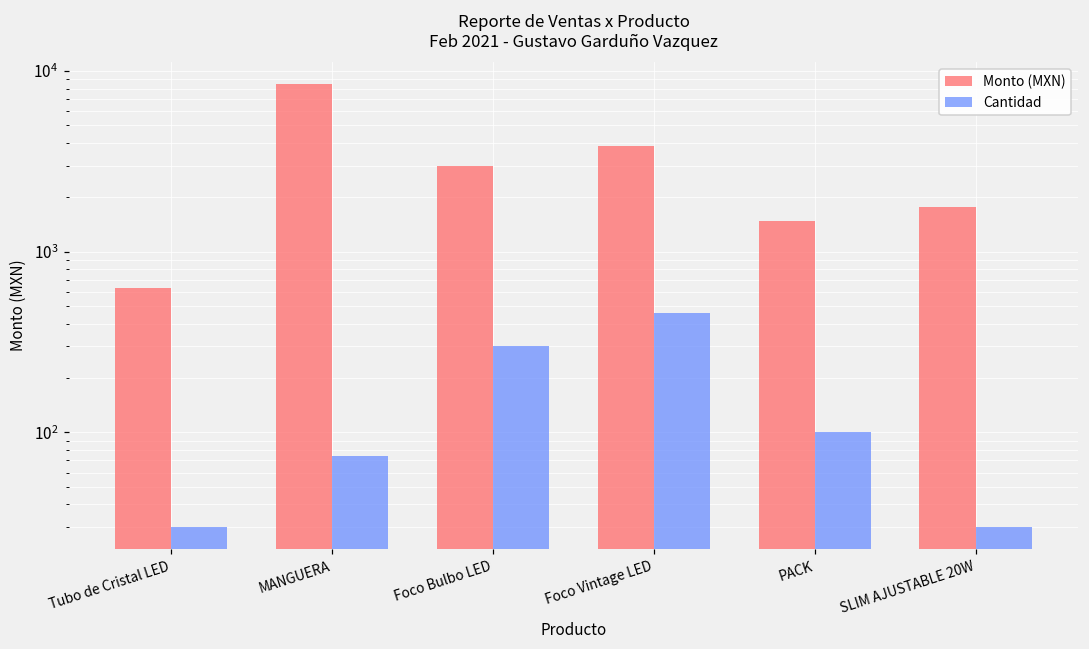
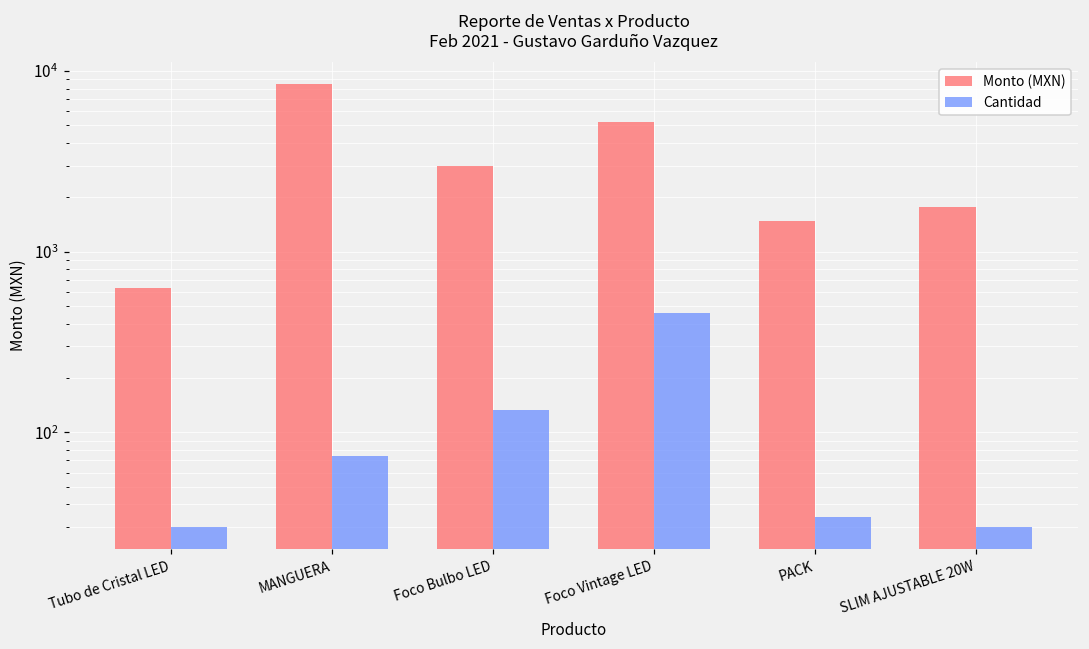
  {
    "Monto (MXN)": {
      "Tubo de Cristal LED": 630,
      "MANGUERA": 8000,
      "Foco Bulbo LED": 3000,
-     "Foco Vintage LED": 3800,
+     "Foco Vintage LED": 5200,
      "PACK": 1500,
      "SLIM AJUSTABLE 20W": 1800
    },
    "Cantidad": {
      "Tubo de Cristal LED": 30,
      "MANGUERA": 70,
-     "Foco Bulbo LED": 300,
+     "Foco Bulbo LED": 130,
      "Foco Vintage LED": 460,
-     "PACK": 100,
+     "PACK": 34,
      "SLIM AJUSTABLE 20W": 30
    }
  }
